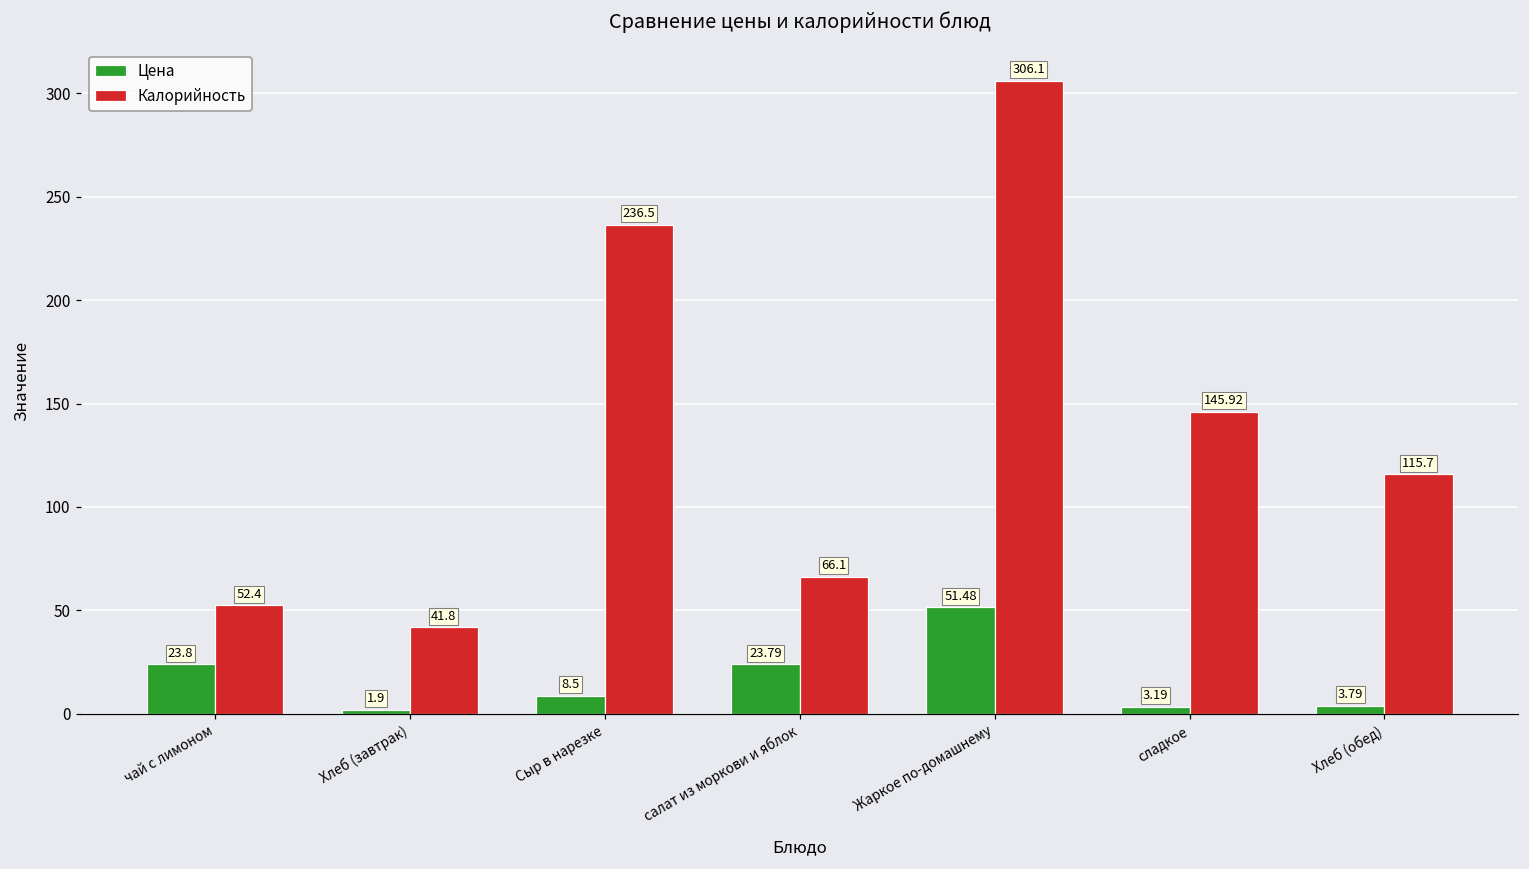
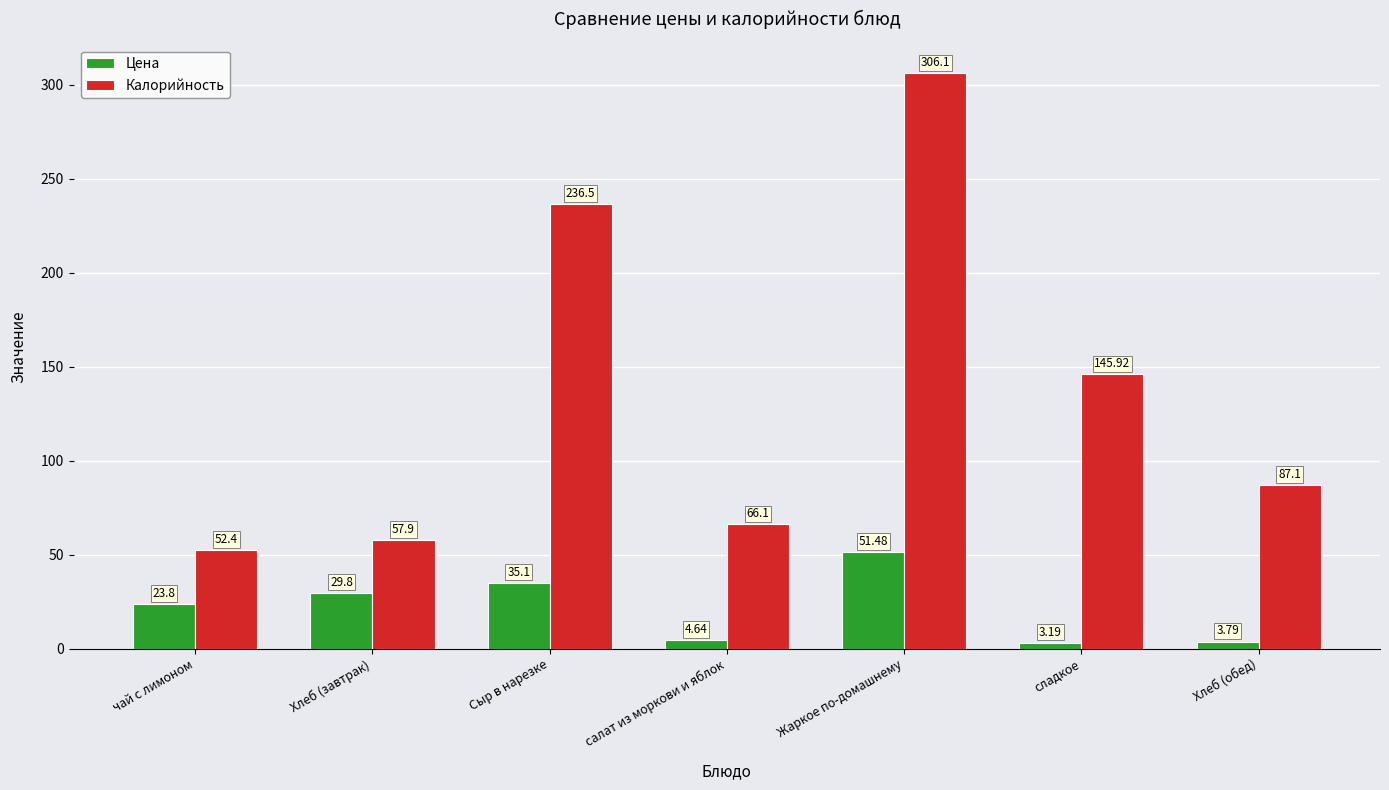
  {
    "Цена": {
-     "Хлеб (завтрак)": 1.9,
-     "Сыр в нарезке": 8.5,
-     "салат из моркови и яблок": 23.79
+     "Хлеб (завтрак)": 29.8,
+     "Сыр в нарезке": 35.1,
+     "салат из моркови и яблок": 4.64
    },
    "Калорийность": {
-     "Хлеб (завтрак)": 41.8,
-     "Хлеб (обед)": 115.7
+     "Хлеб (завтрак)": 57.9,
+     "Хлеб (обед)": 87.1
    }
  }
